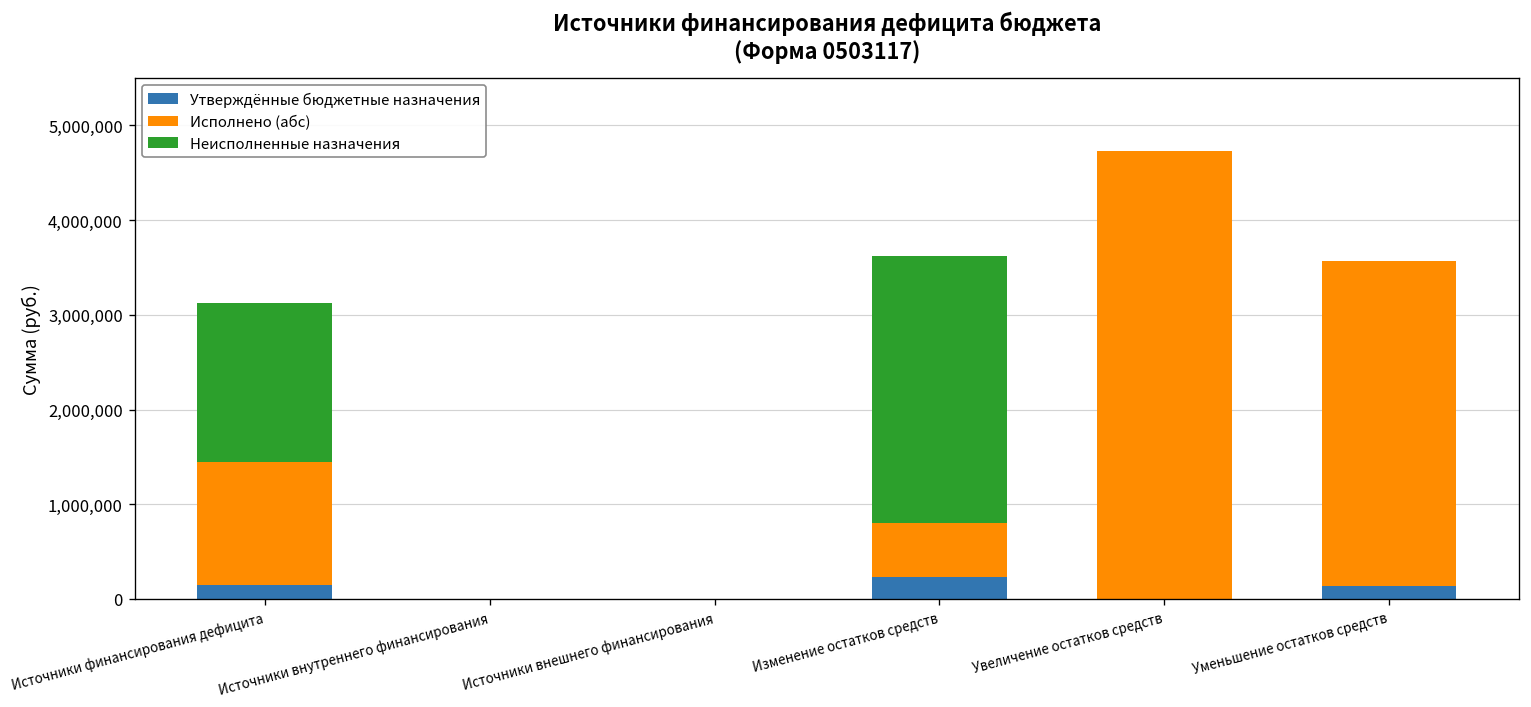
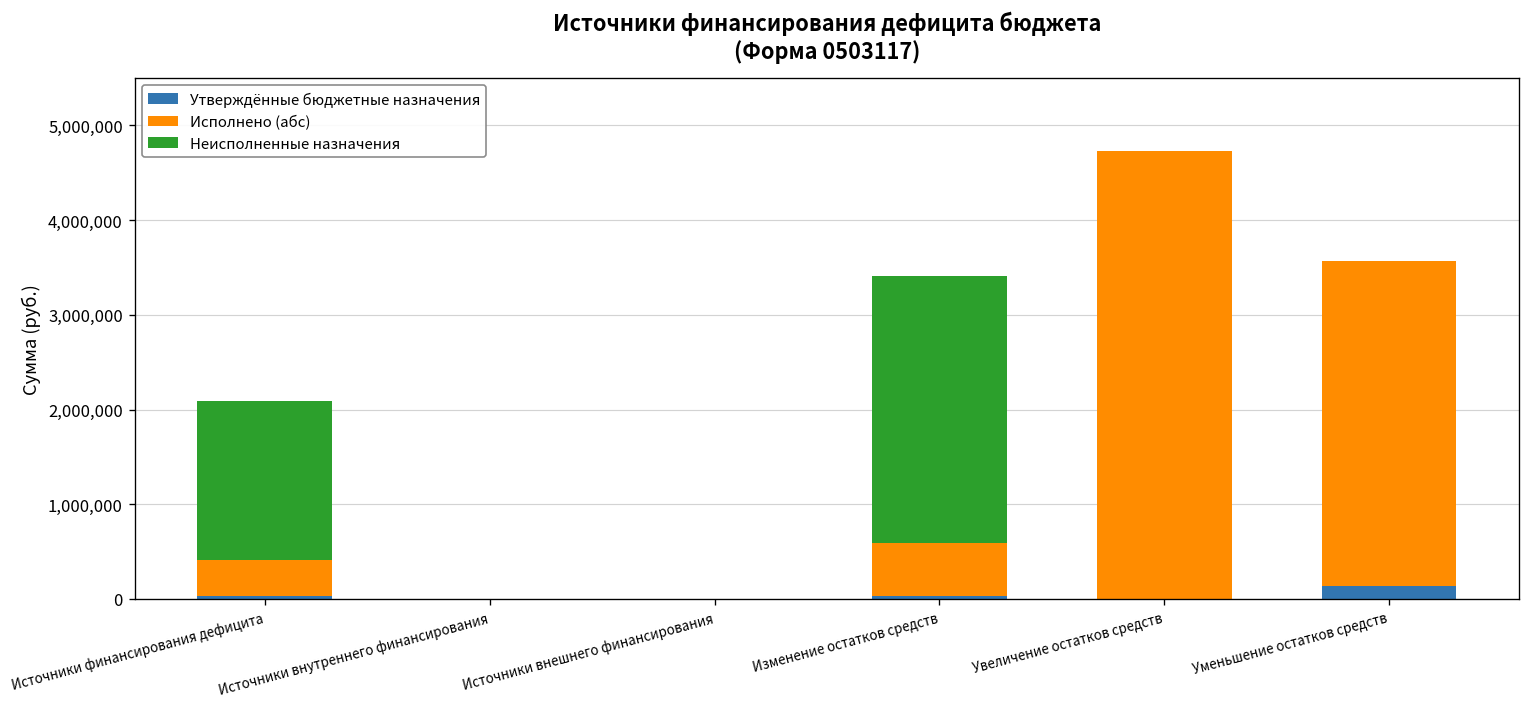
  {
    "Утверждённые бюджетные назначения": {
-     "Источники финансирования дефицита": "200,000",
+     "Источники финансирования дефицита": "0",
      "Источники внутреннего финансирования": "0",
      "Источники внешнего финансирования": "0",
-     "Изменение остатков средств": "200,000",
+     "Изменение остатков средств": "0",
      "Увеличение остатков средств": "0",
      "Уменьшение остатков средств": "100,000"
    },
    "Исполнено (абс)": {
-     "Источники финансирования дефицита": "1,300,000",
+     "Источники финансирования дефицита": "400,000",
      "Источники внутреннего финансирования": "0",
      "Источники внешнего финансирования": "0",
      "Изменение остатков средств": "600,000",
      "Увеличение остатков средств": "4,700,000",
      "Уменьшение остатков средств": "3,400,000"
    },
    "Неисполненные назначения": {
      "Источники финансирования дефицита": "1,700,000",
      "Источники внутреннего финансирования": "0",
      "Источники внешнего финансирования": "0",
      "Изменение остатков средств": "2,800,000",
      "Увеличение остатков средств": "0",
      "Уменьшение остатков средств": "0"
    }
  }
